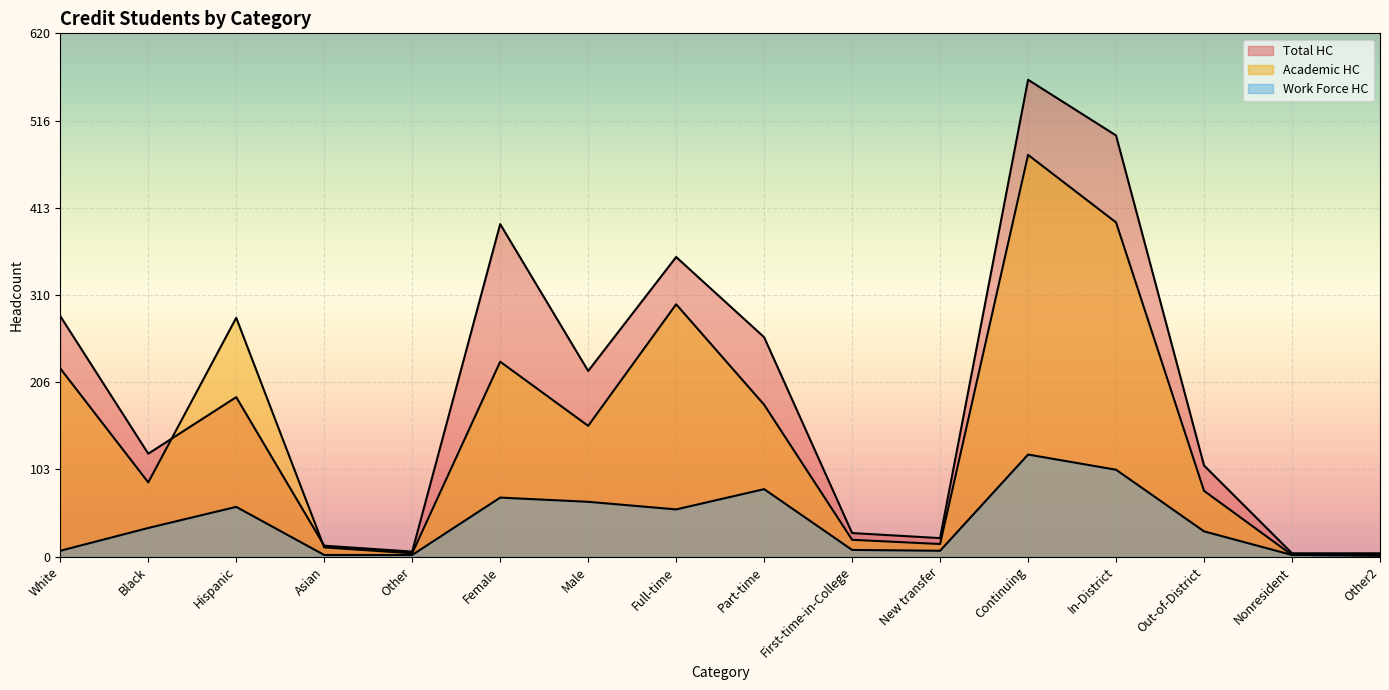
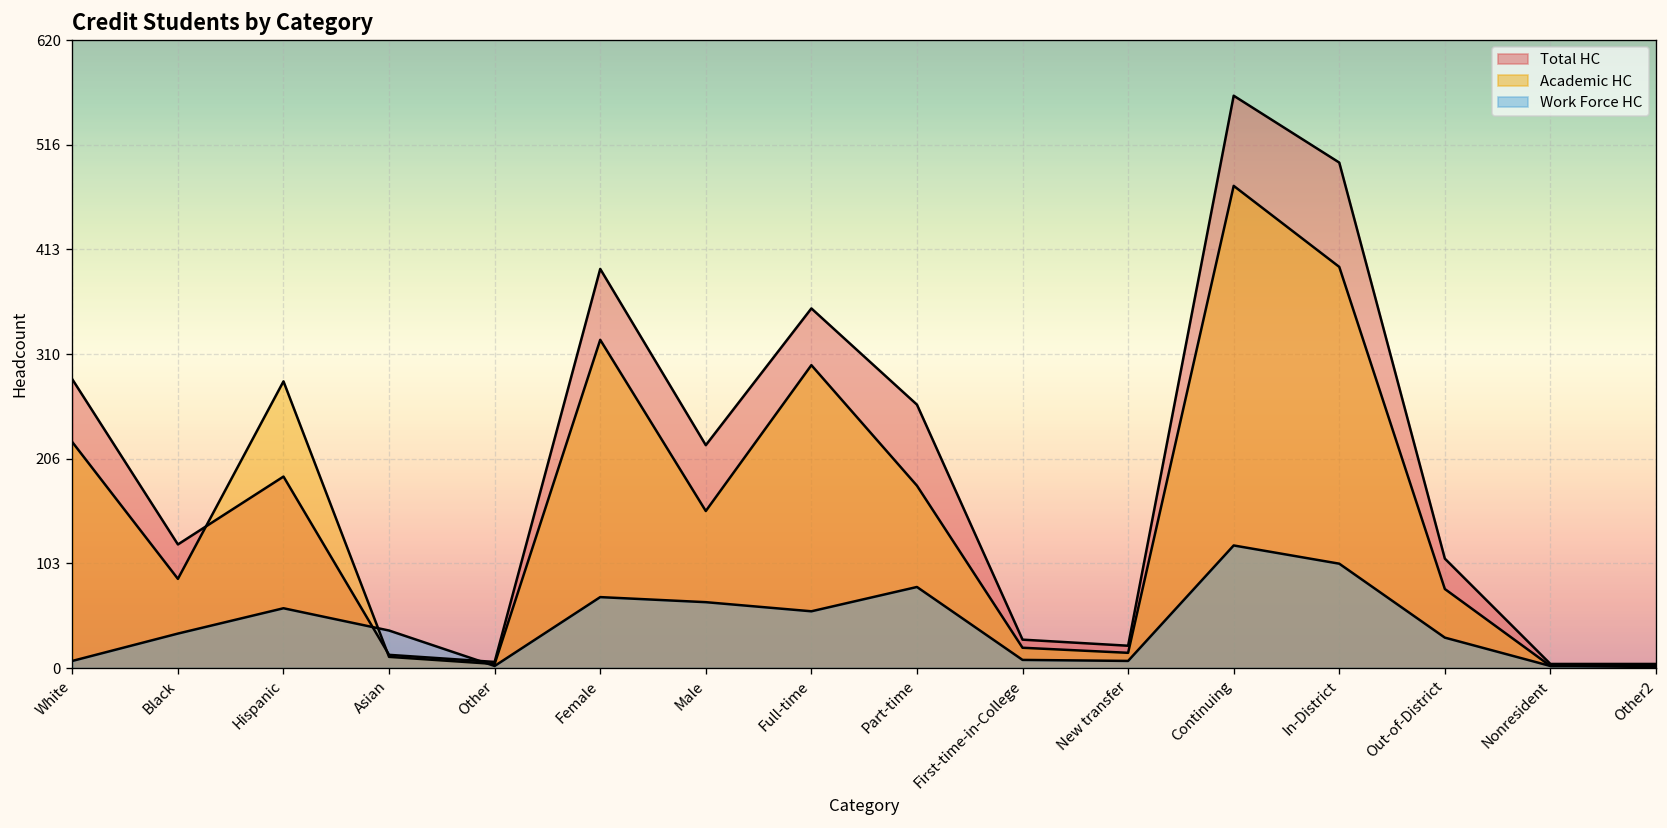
  {
    "Total HC": {
      "White": 290,
      "Black": 120,
      "Hispanic": 190,
      "Female": 390,
      "Male": 220,
      "Full-time": 360,
      "Part-time": 260,
      "First-time-in-College": 30,
      "New transfer": 20,
      "Continuing": 570,
      "In-District": 500,
      "Out-of-District": 110
    },
    "Academic HC": {
      "White": 220,
      "Black": 90,
      "Hispanic": 280,
-     "Female": 230,
+     "Female": 320,
      "Male": 160,
      "Full-time": 300,
      "Part-time": 180,
      "First-time-in-College": 20,
      "New transfer": 20,
      "Continuing": 480,
      "In-District": 400,
      "Out-of-District": 80
    },
    "Work Force HC": {
      "White": 10,
      "Black": 30,
      "Hispanic": 60,
-     "Asian": 0,
+     "Asian": 40,
      "Female": 70,
      "Male": 70,
      "Full-time": 60,
      "Part-time": 80,
      "First-time-in-College": 10,
      "New transfer": 10,
      "Continuing": 120,
      "In-District": 100,
      "Out-of-District": 30
    }
  }
